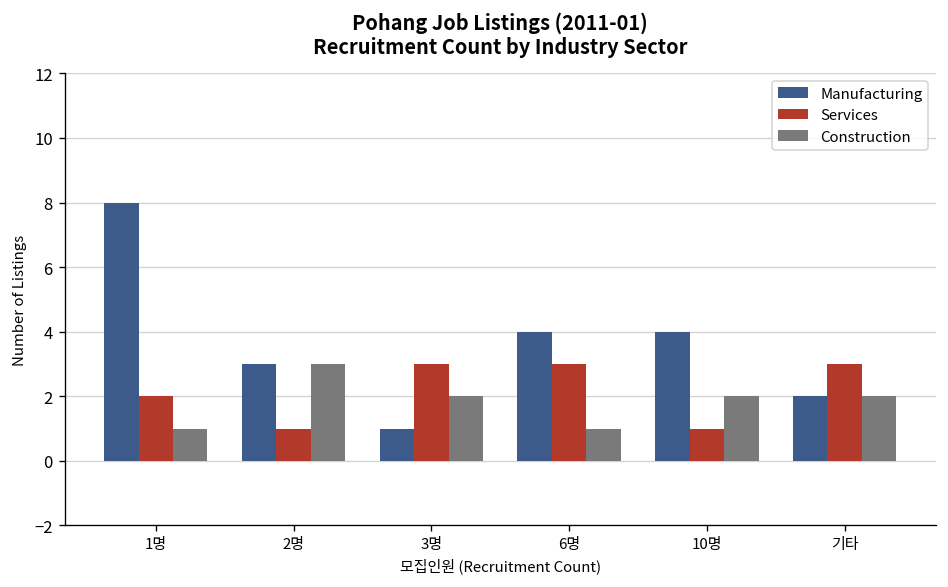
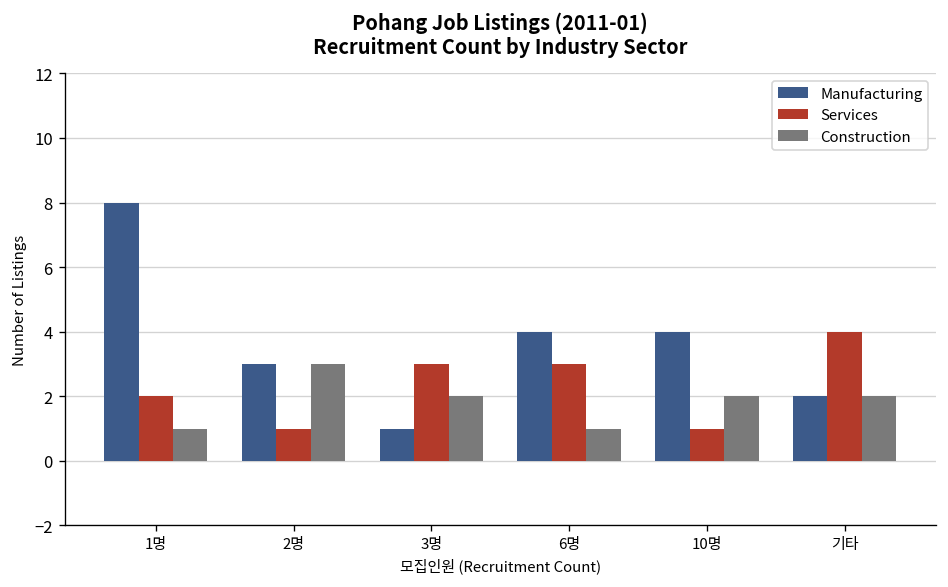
  {
    "Manufacturing": {
      "1명": 8,
      "2명": 3,
      "3명": 1,
      "6명": 4,
      "10명": 4,
      "기타": 2
    },
    "Services": {
      "1명": 2,
      "2명": 1,
      "3명": 3,
      "6명": 3,
      "10명": 1,
-     "기타": 3
+     "기타": 4
    },
    "Construction": {
      "1명": 1,
      "2명": 3,
      "3명": 2,
      "6명": 1,
      "10명": 2,
      "기타": 2
    }
  }
